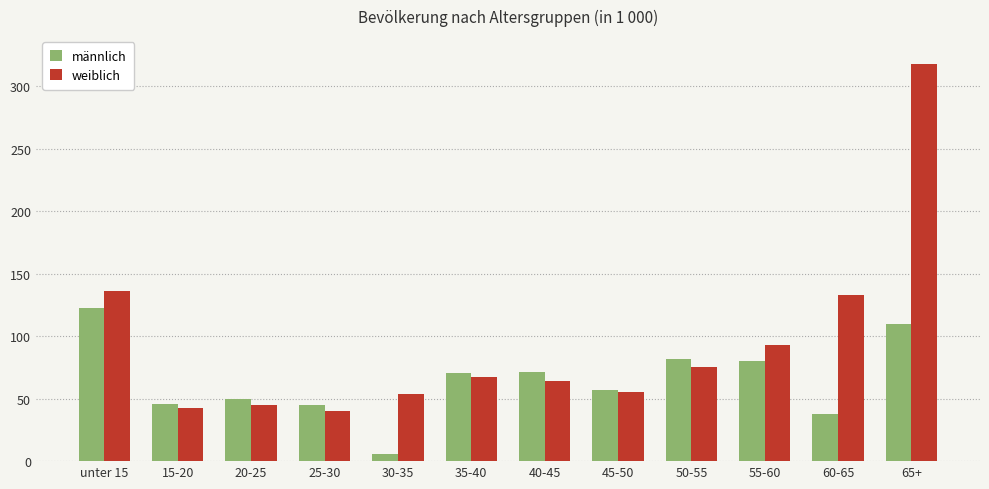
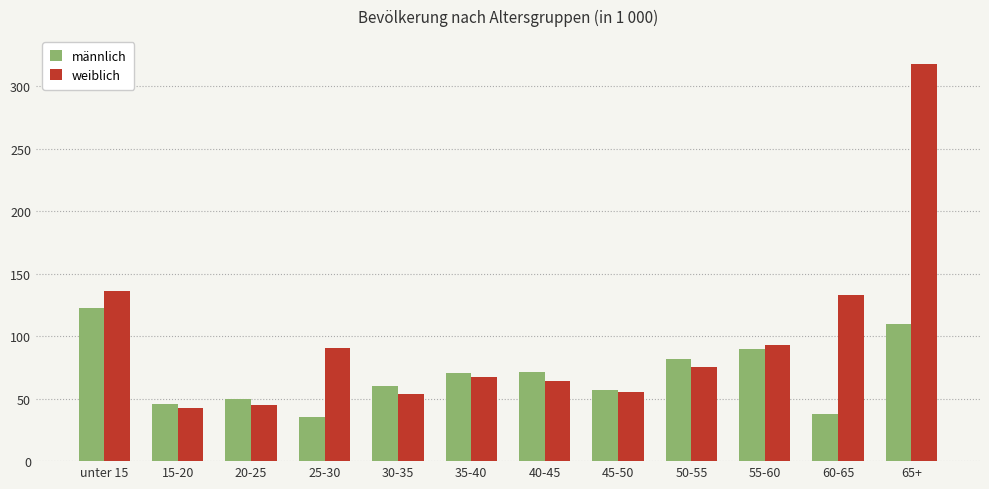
  {
    "männlich": {
      "unter 15": 122,
      "15-20": 46,
      "20-25": 50,
-     "25-30": 45,
-     "30-35": 6,
+     "25-30": 35,
+     "30-35": 60,
      "35-40": 70,
      "40-45": 71,
      "45-50": 57,
      "50-55": 82,
-     "55-60": 80,
+     "55-60": 90,
      "60-65": 38,
      "65+": 109
    },
    "weiblich": {
      "unter 15": 136,
      "15-20": 43,
      "20-25": 45,
-     "25-30": 40,
+     "25-30": 91,
      "30-35": 54,
      "35-40": 68,
      "40-45": 64,
      "45-50": 56,
      "50-55": 75,
      "55-60": 93,
      "60-65": 133,
      "65+": 317
    }
  }
